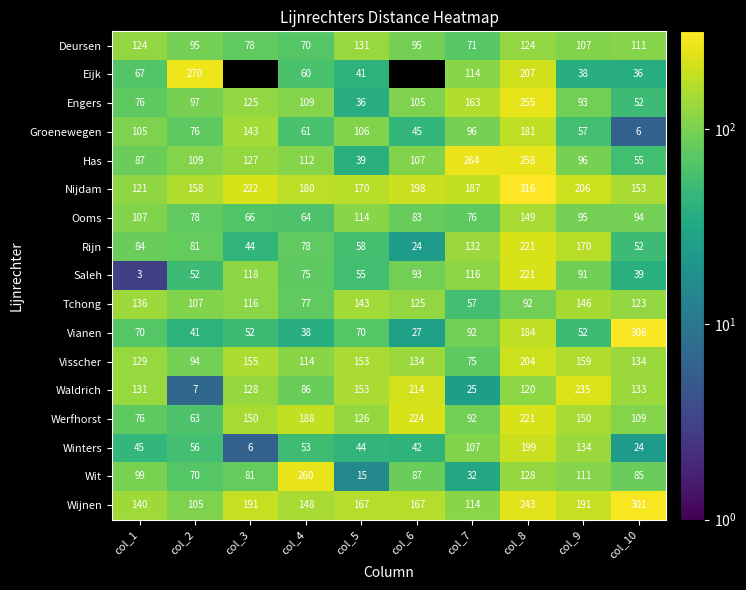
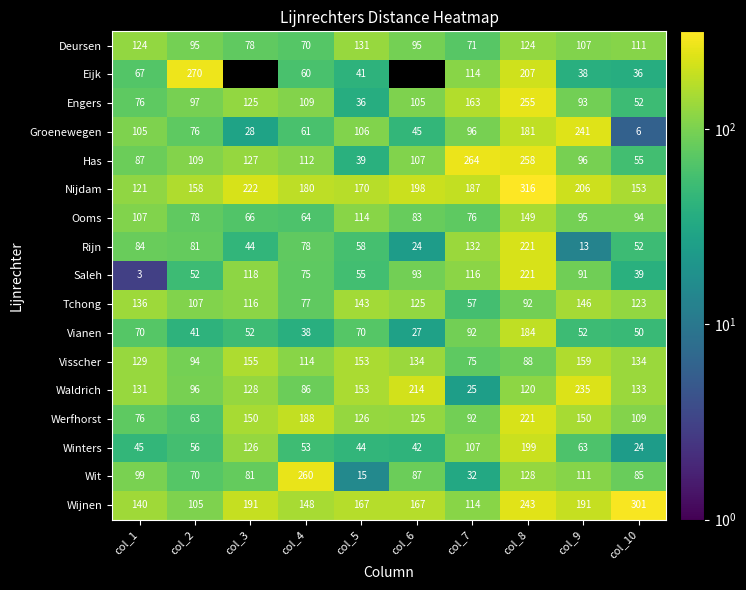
  {
    "Deursen": {
      "col_1": 124,
      "col_2": 95,
      "col_3": 78,
      "col_4": 70,
      "col_5": 131,
      "col_6": 95,
      "col_7": 71,
      "col_8": 124,
      "col_9": 107,
      "col_10": 111
    },
    "Eijk": {
      "col_1": 67,
      "col_2": 270,
      "col_4": 60,
      "col_5": 41,
      "col_7": 114,
      "col_8": 207,
      "col_9": 38,
      "col_10": 36
    },
    "Engers": {
      "col_1": 76,
      "col_2": 97,
      "col_3": 125,
      "col_4": 109,
      "col_5": 36,
      "col_6": 105,
      "col_7": 163,
      "col_8": 255,
      "col_9": 93,
      "col_10": 52
    },
    "Groenewegen": {
      "col_1": 105,
      "col_2": 76,
-     "col_3": 143,
+     "col_3": 28,
      "col_4": 61,
      "col_5": 106,
      "col_6": 45,
      "col_7": 96,
      "col_8": 181,
-     "col_9": 57,
+     "col_9": 241,
      "col_10": 6
    },
    "Has": {
      "col_1": 87,
      "col_2": 109,
      "col_3": 127,
      "col_4": 112,
      "col_5": 39,
      "col_6": 107,
      "col_7": 264,
      "col_8": 258,
      "col_9": 96,
      "col_10": 55
    },
    "Nijdam": {
      "col_1": 121,
      "col_2": 158,
      "col_3": 222,
      "col_4": 180,
      "col_5": 170,
      "col_6": 198,
      "col_7": 187,
      "col_8": 316,
      "col_9": 206,
      "col_10": 153
    },
    "Ooms": {
      "col_1": 107,
      "col_2": 78,
      "col_3": 66,
      "col_4": 64,
      "col_5": 114,
      "col_6": 83,
      "col_7": 76,
      "col_8": 149,
      "col_9": 95,
      "col_10": 94
    },
    "Rijn": {
      "col_1": 84,
      "col_2": 81,
      "col_3": 44,
      "col_4": 78,
      "col_5": 58,
      "col_6": 24,
      "col_7": 132,
      "col_8": 221,
-     "col_9": 170,
+     "col_9": 13,
      "col_10": 52
    },
    "Saleh": {
      "col_1": 3,
      "col_2": 52,
      "col_3": 118,
      "col_4": 75,
      "col_5": 55,
      "col_6": 93,
      "col_7": 116,
      "col_8": 221,
      "col_9": 91,
      "col_10": 39
    },
    "Tchong": {
      "col_1": 136,
      "col_2": 107,
      "col_3": 116,
      "col_4": 77,
      "col_5": 143,
      "col_6": 125,
      "col_7": 57,
      "col_8": 92,
      "col_9": 146,
      "col_10": 123
    },
    "Vianen": {
      "col_1": 70,
      "col_2": 41,
      "col_3": 52,
      "col_4": 38,
      "col_5": 70,
      "col_6": 27,
      "col_7": 92,
      "col_8": 184,
      "col_9": 52,
-     "col_10": 306
+     "col_10": 50
    },
    "Visscher": {
      "col_1": 129,
      "col_2": 94,
      "col_3": 155,
      "col_4": 114,
      "col_5": 153,
      "col_6": 134,
      "col_7": 75,
-     "col_8": 204,
+     "col_8": 88,
      "col_9": 159,
      "col_10": 134
    },
    "Waldrich": {
      "col_1": 131,
-     "col_2": 7,
+     "col_2": 96,
      "col_3": 128,
      "col_4": 86,
      "col_5": 153,
      "col_6": 214,
      "col_7": 25,
      "col_8": 120,
      "col_9": 235,
      "col_10": 133
    },
    "Werfhorst": {
      "col_1": 76,
      "col_2": 63,
      "col_3": 150,
      "col_4": 188,
      "col_5": 126,
-     "col_6": 224,
+     "col_6": 125,
      "col_7": 92,
      "col_8": 221,
      "col_9": 150,
      "col_10": 109
    },
    "Winters": {
      "col_1": 45,
      "col_2": 56,
-     "col_3": 6,
+     "col_3": 126,
      "col_4": 53,
      "col_5": 44,
      "col_6": 42,
      "col_7": 107,
      "col_8": 199,
-     "col_9": 134,
+     "col_9": 63,
      "col_10": 24
    },
    "Wit": {
      "col_1": 99,
      "col_2": 70,
      "col_3": 81,
      "col_4": 260,
      "col_5": 15,
      "col_6": 87,
      "col_7": 32,
      "col_8": 128,
      "col_9": 111,
      "col_10": 85
    },
    "Wijnen": {
      "col_1": 140,
      "col_2": 105,
      "col_3": 191,
      "col_4": 148,
      "col_5": 167,
      "col_6": 167,
      "col_7": 114,
      "col_8": 243,
      "col_9": 191,
      "col_10": 301
    }
  }
